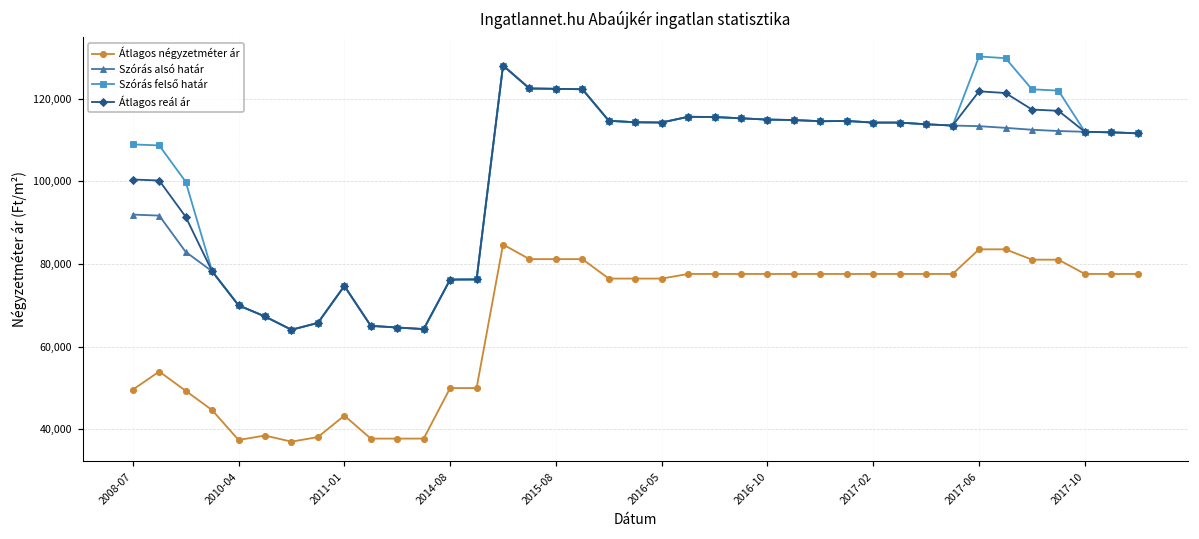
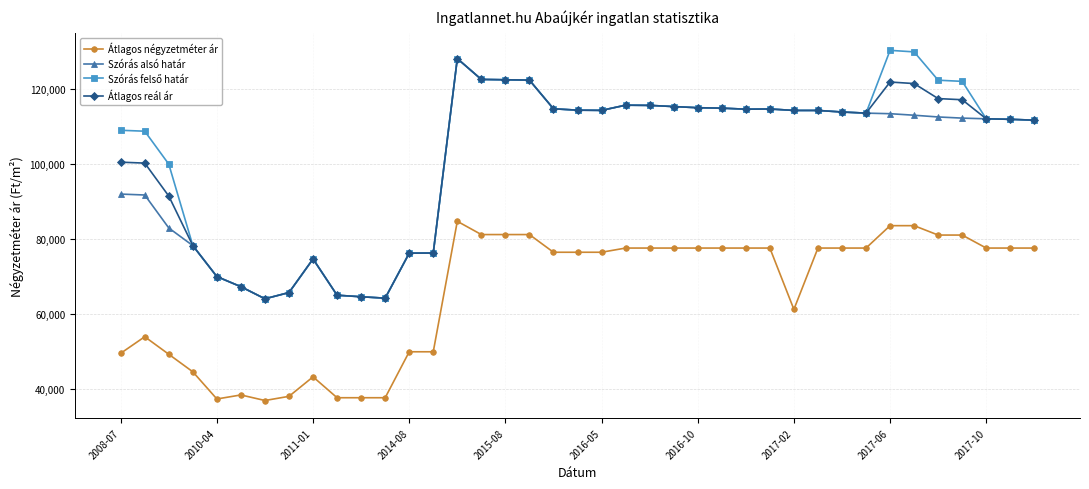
  {
    "Átlagos négyzetméter ár": {
      "2008-07": "50,000",
      "2010-04": "37,000",
      "2011-01": "43,000",
      "2014-08": "50,000",
      "2015-08": "81,000",
      "2016-05": "76,000",
      "2016-10": "78,000",
-     "2017-02": "78,000",
+     "2017-02": "61,000",
      "2017-06": "84,000",
      "2017-10": "78,000"
    }
  }
